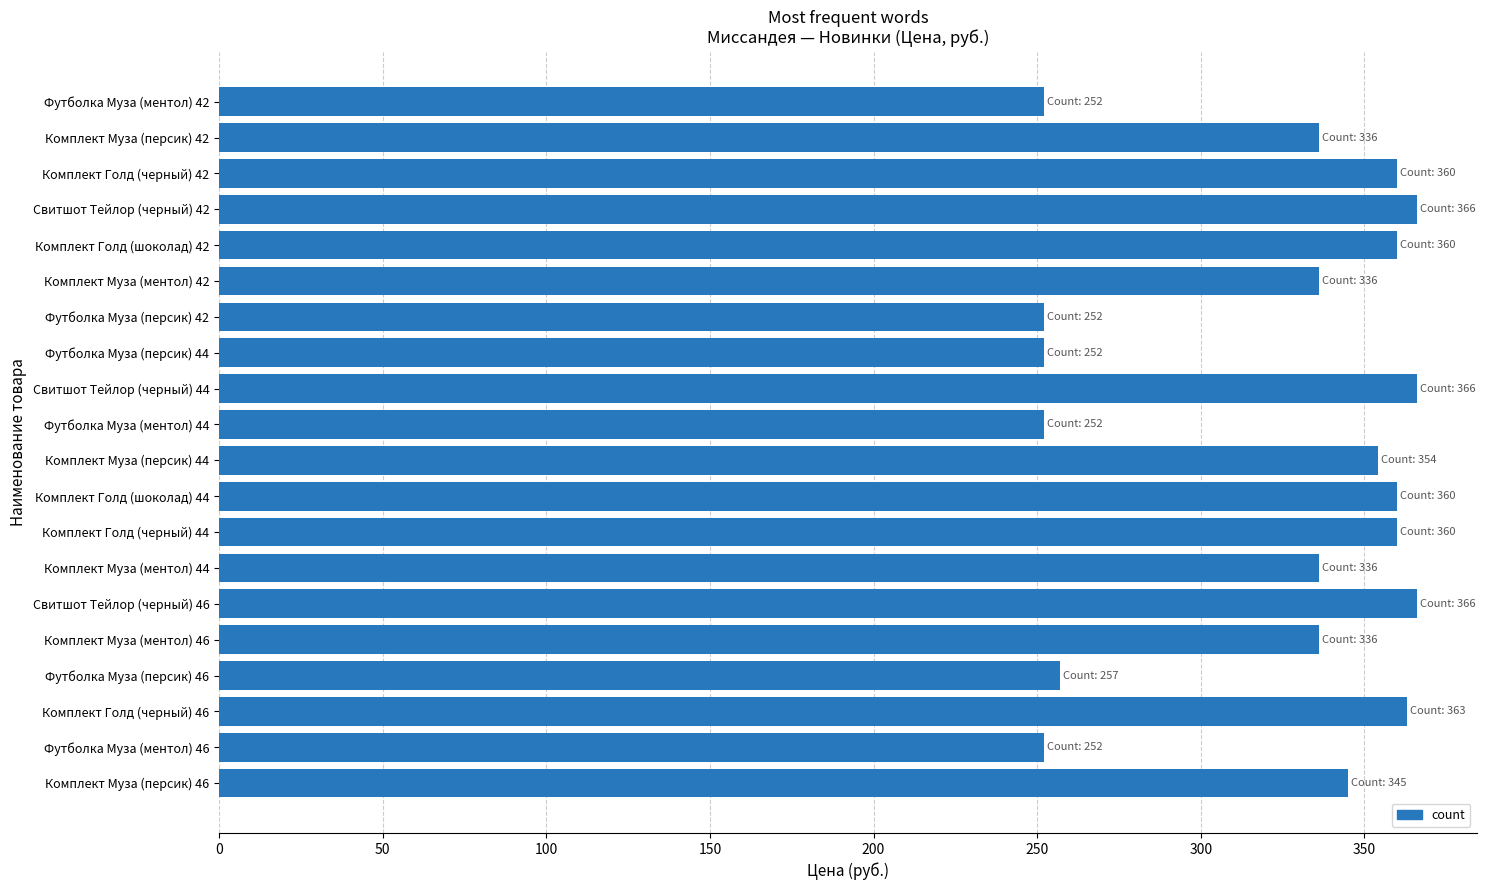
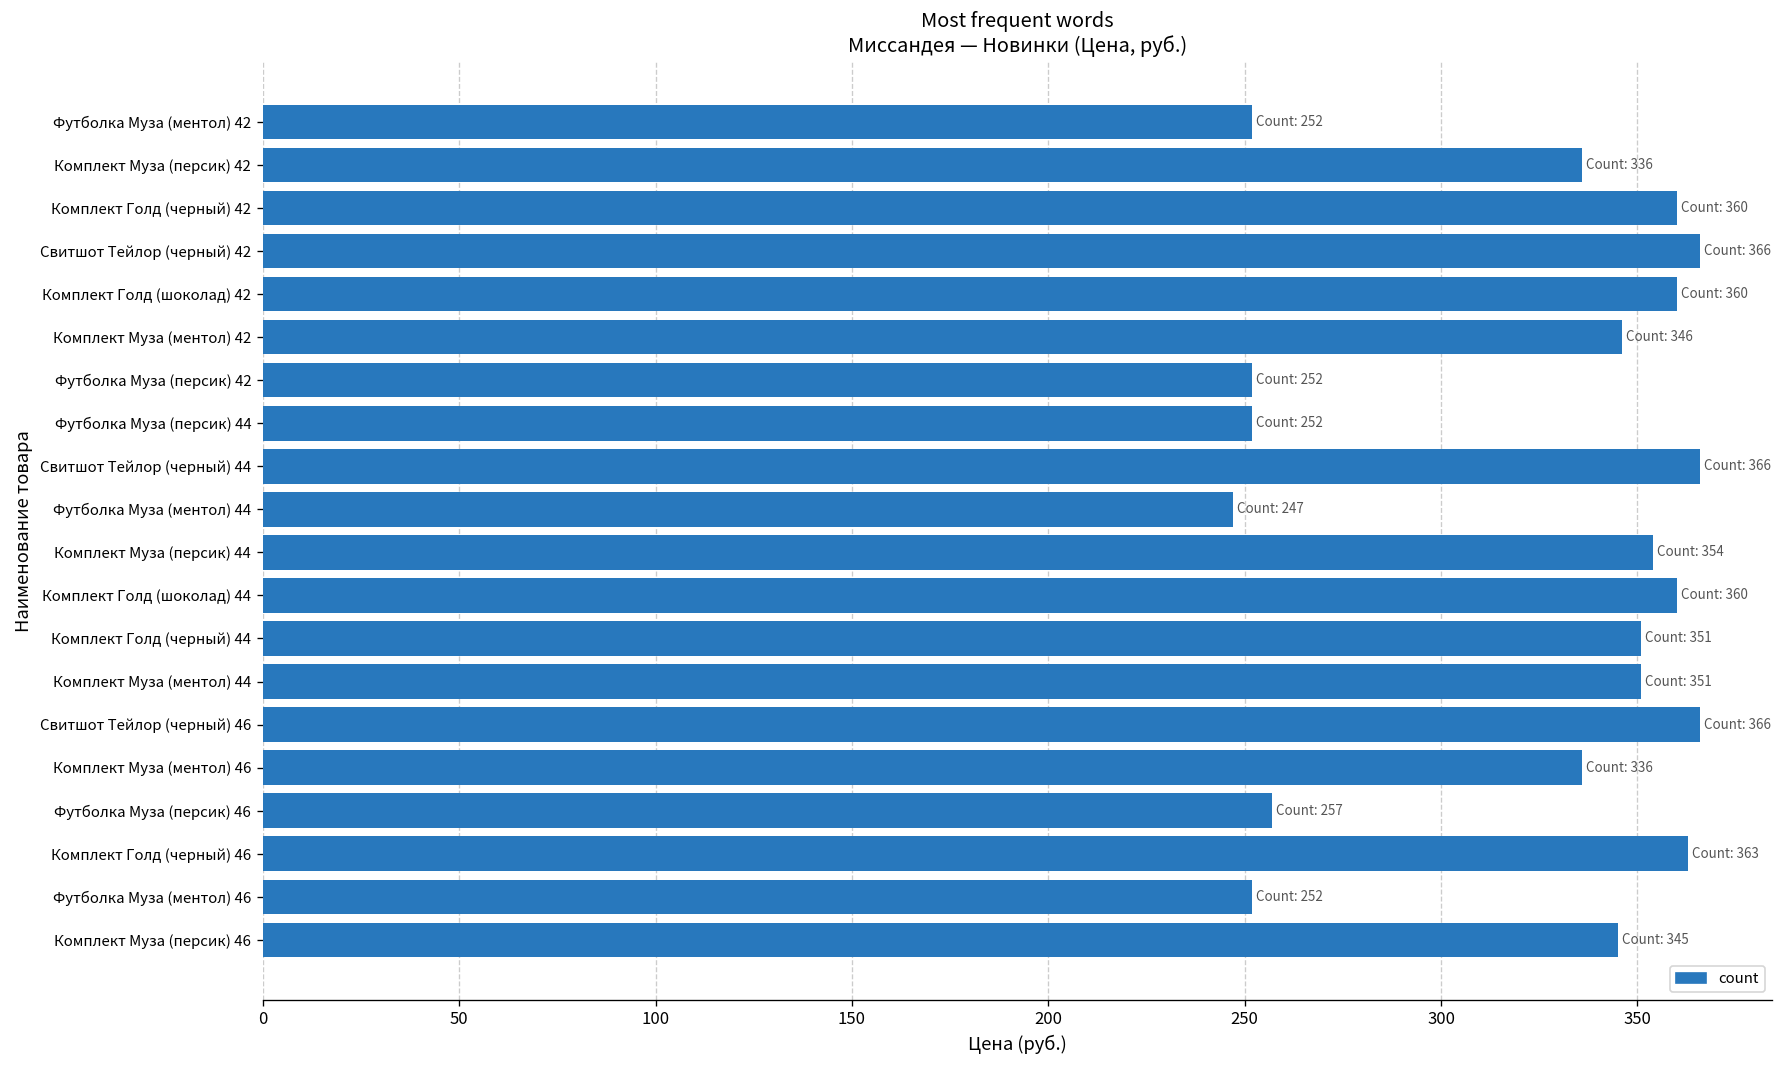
  {
    "Футболка Муза (ментол) 42": 252,
    "Комплект Муза (персик) 42": 336,
    "Комплект Голд (черный) 42": 360,
    "Свитшот Тейлор (черный) 42": 366,
    "Комплект Голд (шоколад) 42": 360,
-   "Комплект Муза (ментол) 42": 336,
+   "Комплект Муза (ментол) 42": 346,
    "Футболка Муза (персик) 42": 252,
    "Футболка Муза (персик) 44": 252,
    "Свитшот Тейлор (черный) 44": 366,
-   "Футболка Муза (ментол) 44": 252,
+   "Футболка Муза (ментол) 44": 247,
    "Комплект Муза (персик) 44": 354,
    "Комплект Голд (шоколад) 44": 360,
-   "Комплект Голд (черный) 44": 360,
-   "Комплект Муза (ментол) 44": 336,
+   "Комплект Голд (черный) 44": 351,
+   "Комплект Муза (ментол) 44": 351,
    "Свитшот Тейлор (черный) 46": 366,
    "Комплект Муза (ментол) 46": 336,
    "Футболка Муза (персик) 46": 257,
    "Комплект Голд (черный) 46": 363,
    "Футболка Муза (ментол) 46": 252,
    "Комплект Муза (персик) 46": 345
  }
